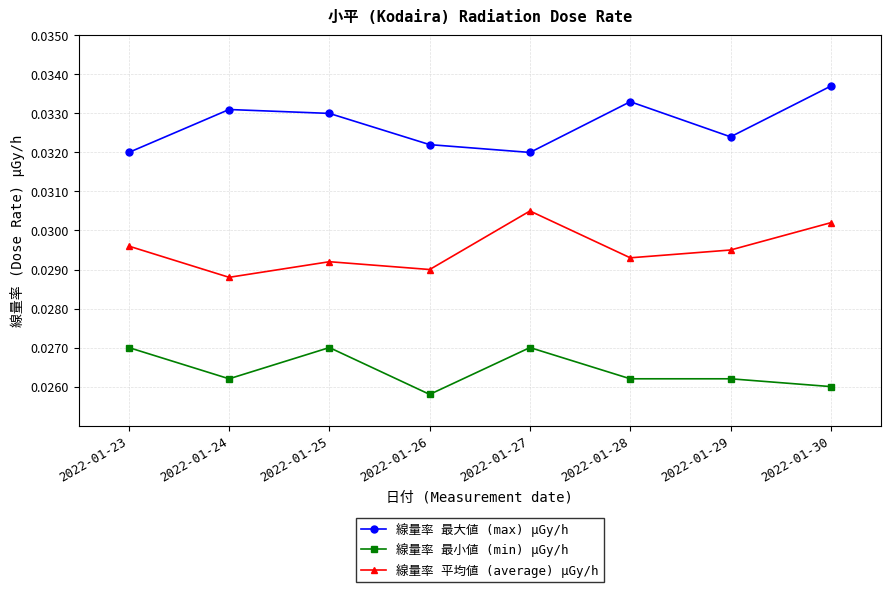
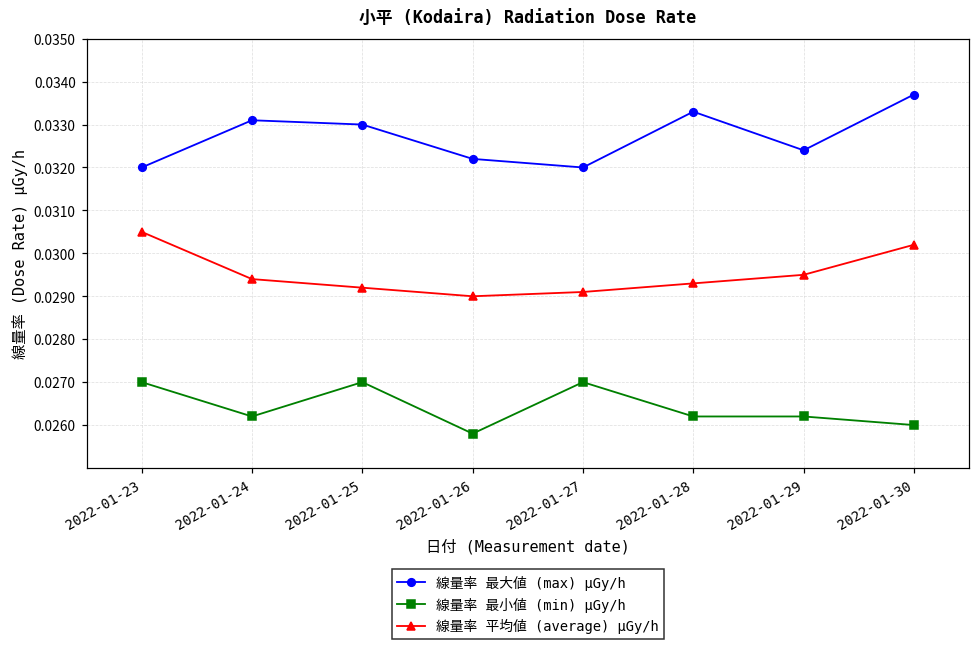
  {
    "線量率 最大値 (max) μGy/h": {
      "2022-01-23": 0.0320,
      "2022-01-24": 0.0331,
      "2022-01-25": 0.0330,
      "2022-01-26": 0.0322,
      "2022-01-27": 0.0320,
      "2022-01-28": 0.0333,
      "2022-01-29": 0.0324,
      "2022-01-30": 0.0337
    },
    "線量率 最小値 (min) μGy/h": {
      "2022-01-23": 0.0270,
      "2022-01-24": 0.0262,
      "2022-01-25": 0.0270,
      "2022-01-26": 0.0258,
      "2022-01-27": 0.0270,
      "2022-01-28": 0.0262,
      "2022-01-29": 0.0262,
      "2022-01-30": 0.0260
    },
    "線量率 平均値 (average) μGy/h": {
-     "2022-01-23": 0.0296,
-     "2022-01-24": 0.0288,
+     "2022-01-23": 0.0305,
+     "2022-01-24": 0.0294,
      "2022-01-25": 0.0292,
      "2022-01-26": 0.0290,
-     "2022-01-27": 0.0305,
+     "2022-01-27": 0.0291,
      "2022-01-28": 0.0293,
      "2022-01-29": 0.0295,
      "2022-01-30": 0.0302
    }
  }
